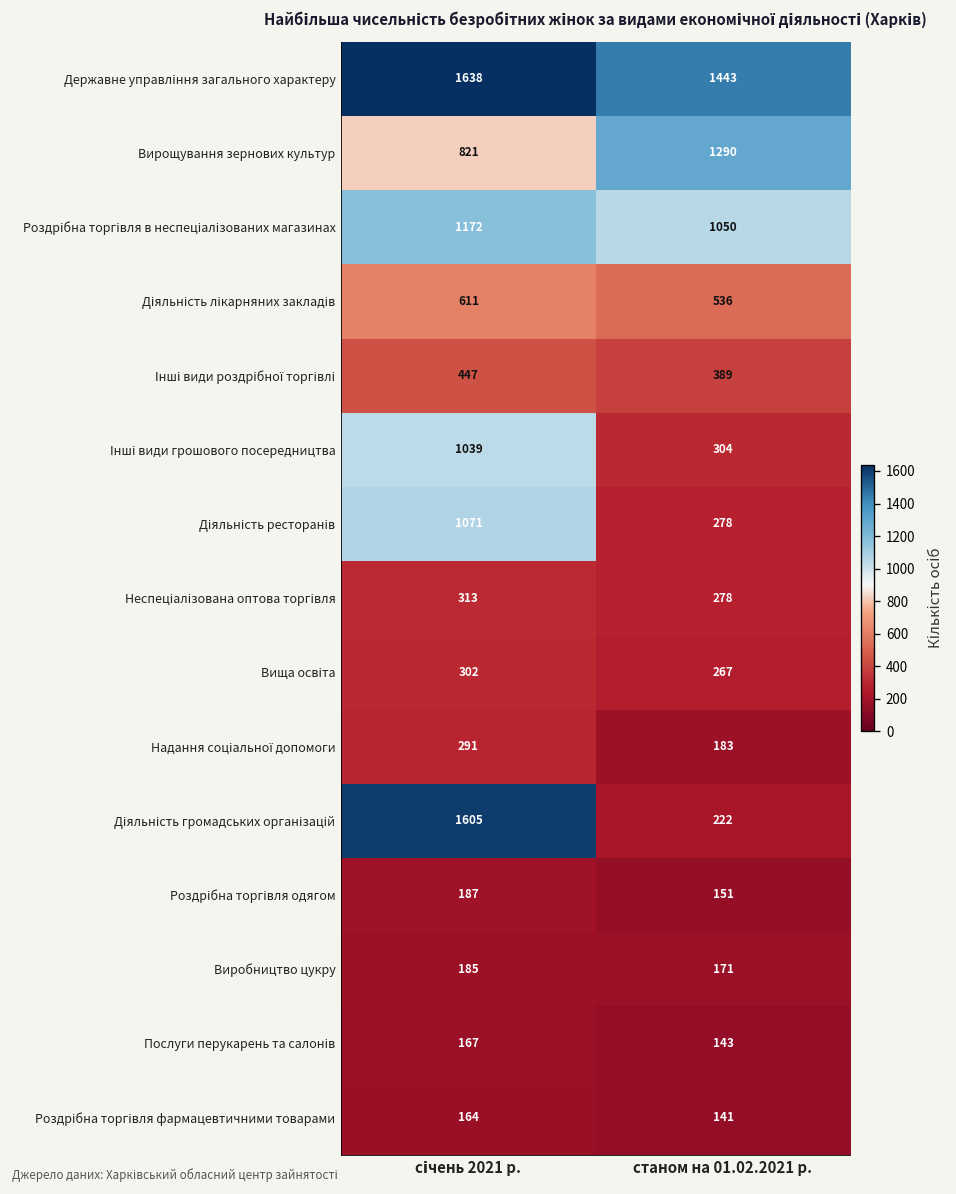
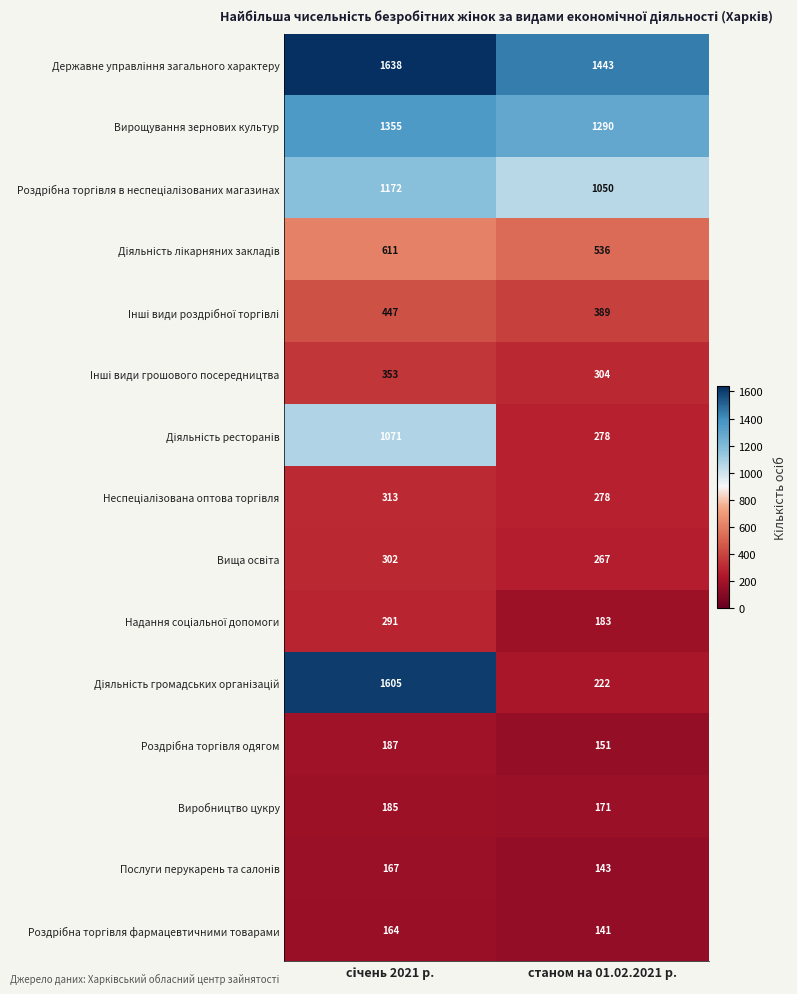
  {
    "Державне управління загального характеру": {
      "січень 2021 р.": 1638,
      "станом на 01.02.2021 р.": 1443
    },
    "Вирощування зернових культур": {
-     "січень 2021 р.": 821,
+     "січень 2021 р.": 1355,
      "станом на 01.02.2021 р.": 1290
    },
    "Роздрібна торгівля в неспеціалізованих магазинах": {
      "січень 2021 р.": 1172,
      "станом на 01.02.2021 р.": 1050
    },
    "Діяльність лікарняних закладів": {
      "січень 2021 р.": 611,
      "станом на 01.02.2021 р.": 536
    },
    "Інші види роздрібної торгівлі": {
      "січень 2021 р.": 447,
      "станом на 01.02.2021 р.": 389
    },
    "Інші види грошового посередництва": {
-     "січень 2021 р.": 1039,
+     "січень 2021 р.": 353,
      "станом на 01.02.2021 р.": 304
    },
    "Діяльність ресторанів": {
      "січень 2021 р.": 1071,
      "станом на 01.02.2021 р.": 278
    },
    "Неспеціалізована оптова торгівля": {
      "січень 2021 р.": 313,
      "станом на 01.02.2021 р.": 278
    },
    "Вища освіта": {
      "січень 2021 р.": 302,
      "станом на 01.02.2021 р.": 267
    },
    "Надання соціальної допомоги": {
      "січень 2021 р.": 291,
      "станом на 01.02.2021 р.": 183
    },
    "Діяльність громадських організацій": {
      "січень 2021 р.": 1605,
      "станом на 01.02.2021 р.": 222
    },
    "Роздрібна торгівля одягом": {
      "січень 2021 р.": 187,
      "станом на 01.02.2021 р.": 151
    },
    "Виробництво цукру": {
      "січень 2021 р.": 185,
      "станом на 01.02.2021 р.": 171
    },
    "Послуги перукарень та салонів": {
      "січень 2021 р.": 167,
      "станом на 01.02.2021 р.": 143
    },
    "Роздрібна торгівля фармацевтичними товарами": {
      "січень 2021 р.": 164,
      "станом на 01.02.2021 р.": 141
    }
  }
